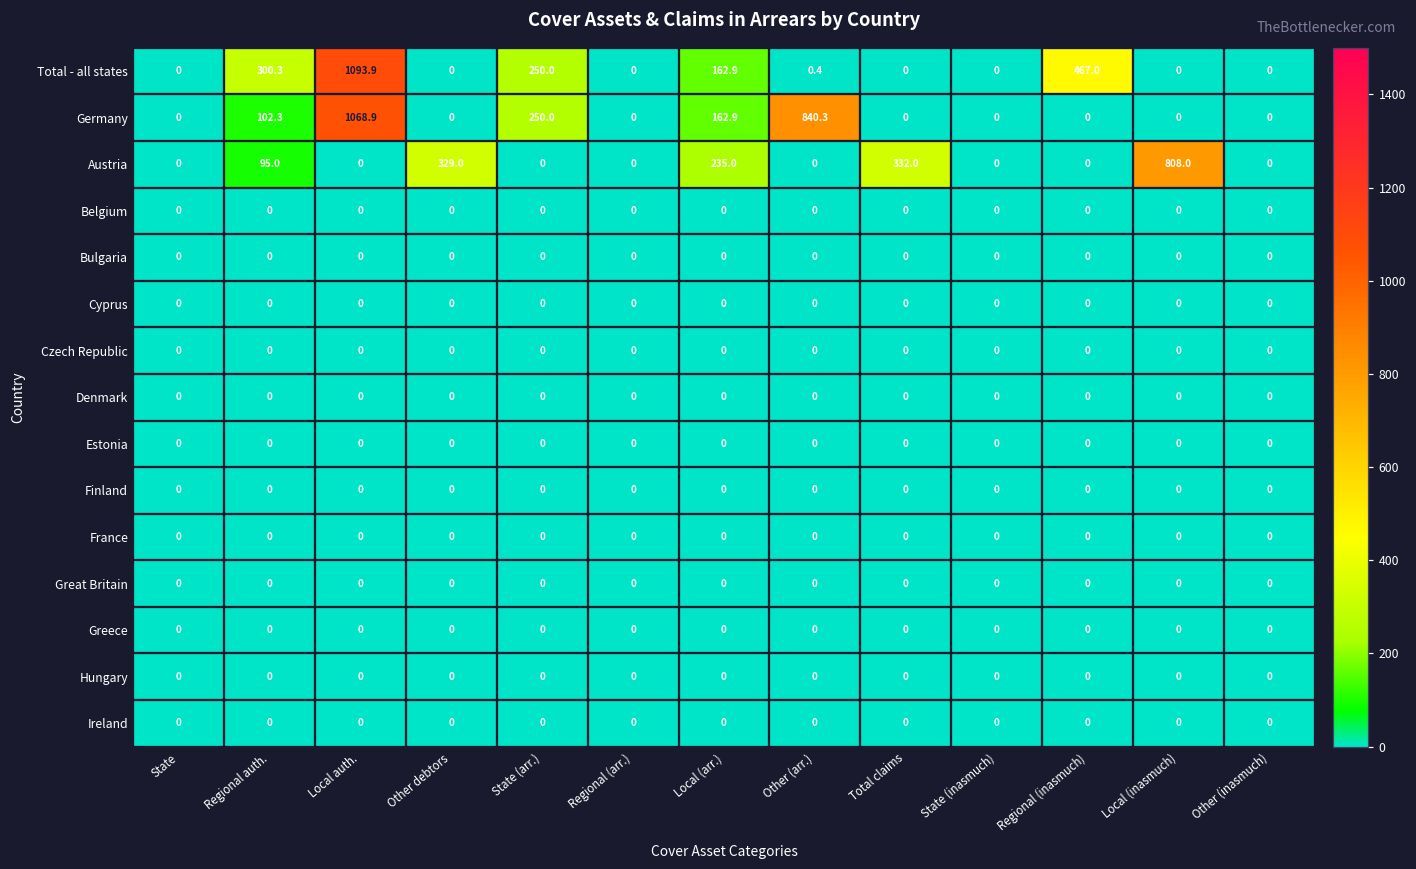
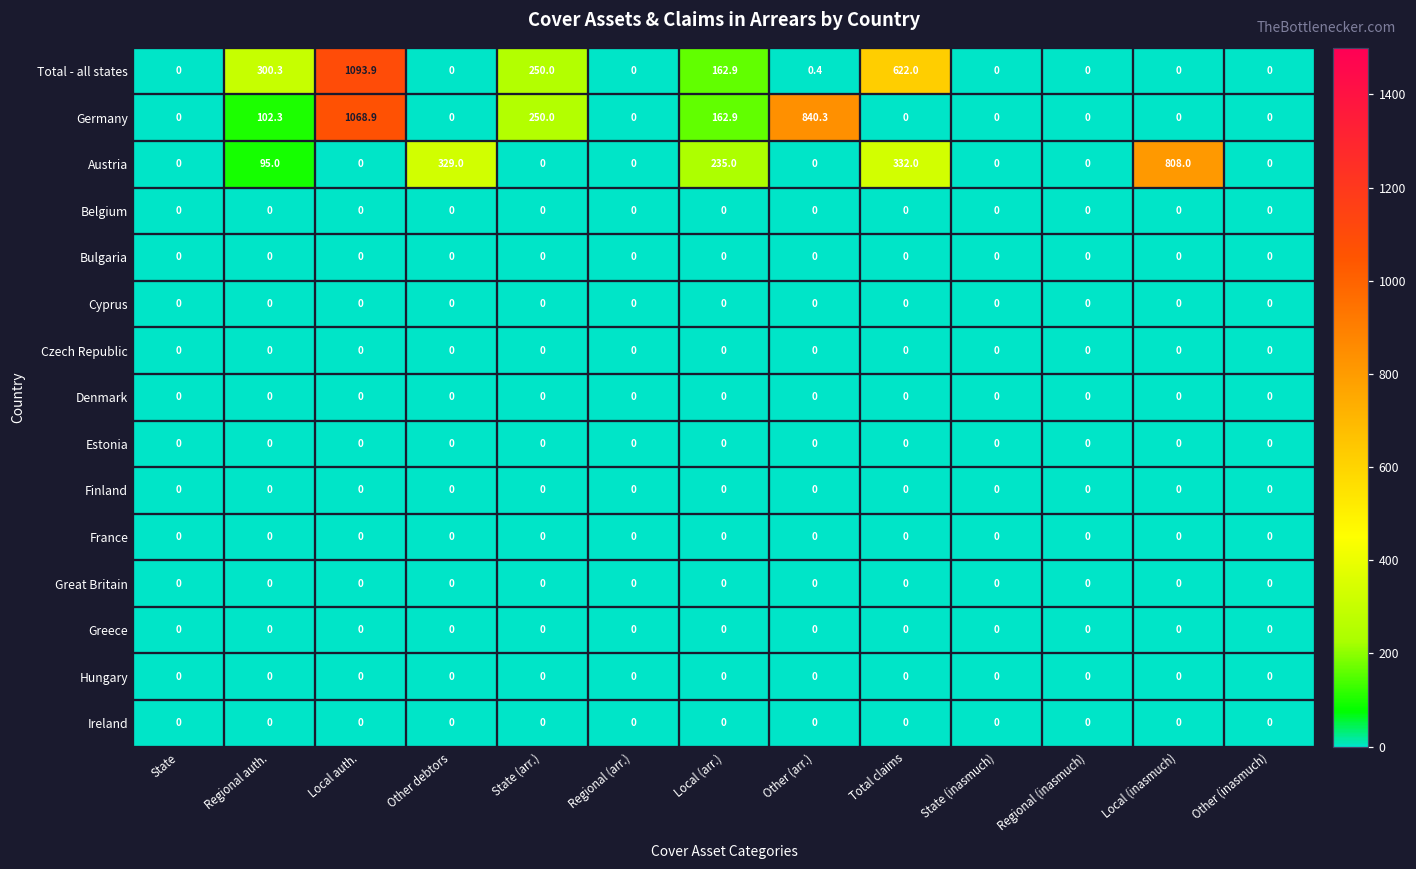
  {
    "Total - all states": {
      "State": 0,
      "Regional auth.": 300.3,
      "Local auth.": 1093.9,
      "Other debtors": 0,
      "State (arr.)": 250.0,
      "Regional (arr.)": 0,
      "Local (arr.)": 162.9,
      "Other (arr.)": 0.4,
-     "Total claims": 0,
+     "Total claims": 622.0,
      "State (inasmuch)": 0,
-     "Regional (inasmuch)": 467.0,
+     "Regional (inasmuch)": 0,
      "Local (inasmuch)": 0,
      "Other (inasmuch)": 0
    },
    "Germany": {
      "State": 0,
      "Regional auth.": 102.3,
      "Local auth.": 1068.9,
      "Other debtors": 0,
      "State (arr.)": 250.0,
      "Regional (arr.)": 0,
      "Local (arr.)": 162.9,
      "Other (arr.)": 840.3,
      "Total claims": 0,
      "State (inasmuch)": 0,
      "Regional (inasmuch)": 0,
      "Local (inasmuch)": 0,
      "Other (inasmuch)": 0
    },
    "Austria": {
      "State": 0,
      "Regional auth.": 95.0,
      "Local auth.": 0,
      "Other debtors": 329.0,
      "State (arr.)": 0,
      "Regional (arr.)": 0,
      "Local (arr.)": 235.0,
      "Other (arr.)": 0,
      "Total claims": 332.0,
      "State (inasmuch)": 0,
      "Regional (inasmuch)": 0,
      "Local (inasmuch)": 808.0,
      "Other (inasmuch)": 0
    },
    "Belgium": {
      "State": 0,
      "Regional auth.": 0,
      "Local auth.": 0,
      "Other debtors": 0,
      "State (arr.)": 0,
      "Regional (arr.)": 0,
      "Local (arr.)": 0,
      "Other (arr.)": 0,
      "Total claims": 0,
      "State (inasmuch)": 0,
      "Regional (inasmuch)": 0,
      "Local (inasmuch)": 0,
      "Other (inasmuch)": 0
    },
    "Bulgaria": {
      "State": 0,
      "Regional auth.": 0,
      "Local auth.": 0,
      "Other debtors": 0,
      "State (arr.)": 0,
      "Regional (arr.)": 0,
      "Local (arr.)": 0,
      "Other (arr.)": 0,
      "Total claims": 0,
      "State (inasmuch)": 0,
      "Regional (inasmuch)": 0,
      "Local (inasmuch)": 0,
      "Other (inasmuch)": 0
    },
    "Cyprus": {
      "State": 0,
      "Regional auth.": 0,
      "Local auth.": 0,
      "Other debtors": 0,
      "State (arr.)": 0,
      "Regional (arr.)": 0,
      "Local (arr.)": 0,
      "Other (arr.)": 0,
      "Total claims": 0,
      "State (inasmuch)": 0,
      "Regional (inasmuch)": 0,
      "Local (inasmuch)": 0,
      "Other (inasmuch)": 0
    },
    "Czech Republic": {
      "State": 0,
      "Regional auth.": 0,
      "Local auth.": 0,
      "Other debtors": 0,
      "State (arr.)": 0,
      "Regional (arr.)": 0,
      "Local (arr.)": 0,
      "Other (arr.)": 0,
      "Total claims": 0,
      "State (inasmuch)": 0,
      "Regional (inasmuch)": 0,
      "Local (inasmuch)": 0,
      "Other (inasmuch)": 0
    },
    "Denmark": {
      "State": 0,
      "Regional auth.": 0,
      "Local auth.": 0,
      "Other debtors": 0,
      "State (arr.)": 0,
      "Regional (arr.)": 0,
      "Local (arr.)": 0,
      "Other (arr.)": 0,
      "Total claims": 0,
      "State (inasmuch)": 0,
      "Regional (inasmuch)": 0,
      "Local (inasmuch)": 0,
      "Other (inasmuch)": 0
    },
    "Estonia": {
      "State": 0,
      "Regional auth.": 0,
      "Local auth.": 0,
      "Other debtors": 0,
      "State (arr.)": 0,
      "Regional (arr.)": 0,
      "Local (arr.)": 0,
      "Other (arr.)": 0,
      "Total claims": 0,
      "State (inasmuch)": 0,
      "Regional (inasmuch)": 0,
      "Local (inasmuch)": 0,
      "Other (inasmuch)": 0
    },
    "Finland": {
      "State": 0,
      "Regional auth.": 0,
      "Local auth.": 0,
      "Other debtors": 0,
      "State (arr.)": 0,
      "Regional (arr.)": 0,
      "Local (arr.)": 0,
      "Other (arr.)": 0,
      "Total claims": 0,
      "State (inasmuch)": 0,
      "Regional (inasmuch)": 0,
      "Local (inasmuch)": 0,
      "Other (inasmuch)": 0
    },
    "France": {
      "State": 0,
      "Regional auth.": 0,
      "Local auth.": 0,
      "Other debtors": 0,
      "State (arr.)": 0,
      "Regional (arr.)": 0,
      "Local (arr.)": 0,
      "Other (arr.)": 0,
      "Total claims": 0,
      "State (inasmuch)": 0,
      "Regional (inasmuch)": 0,
      "Local (inasmuch)": 0,
      "Other (inasmuch)": 0
    },
    "Great Britain": {
      "State": 0,
      "Regional auth.": 0,
      "Local auth.": 0,
      "Other debtors": 0,
      "State (arr.)": 0,
      "Regional (arr.)": 0,
      "Local (arr.)": 0,
      "Other (arr.)": 0,
      "Total claims": 0,
      "State (inasmuch)": 0,
      "Regional (inasmuch)": 0,
      "Local (inasmuch)": 0,
      "Other (inasmuch)": 0
    },
    "Greece": {
      "State": 0,
      "Regional auth.": 0,
      "Local auth.": 0,
      "Other debtors": 0,
      "State (arr.)": 0,
      "Regional (arr.)": 0,
      "Local (arr.)": 0,
      "Other (arr.)": 0,
      "Total claims": 0,
      "State (inasmuch)": 0,
      "Regional (inasmuch)": 0,
      "Local (inasmuch)": 0,
      "Other (inasmuch)": 0
    },
    "Hungary": {
      "State": 0,
      "Regional auth.": 0,
      "Local auth.": 0,
      "Other debtors": 0,
      "State (arr.)": 0,
      "Regional (arr.)": 0,
      "Local (arr.)": 0,
      "Other (arr.)": 0,
      "Total claims": 0,
      "State (inasmuch)": 0,
      "Regional (inasmuch)": 0,
      "Local (inasmuch)": 0,
      "Other (inasmuch)": 0
    },
    "Ireland": {
      "State": 0,
      "Regional auth.": 0,
      "Local auth.": 0,
      "Other debtors": 0,
      "State (arr.)": 0,
      "Regional (arr.)": 0,
      "Local (arr.)": 0,
      "Other (arr.)": 0,
      "Total claims": 0,
      "State (inasmuch)": 0,
      "Regional (inasmuch)": 0,
      "Local (inasmuch)": 0,
      "Other (inasmuch)": 0
    }
  }
